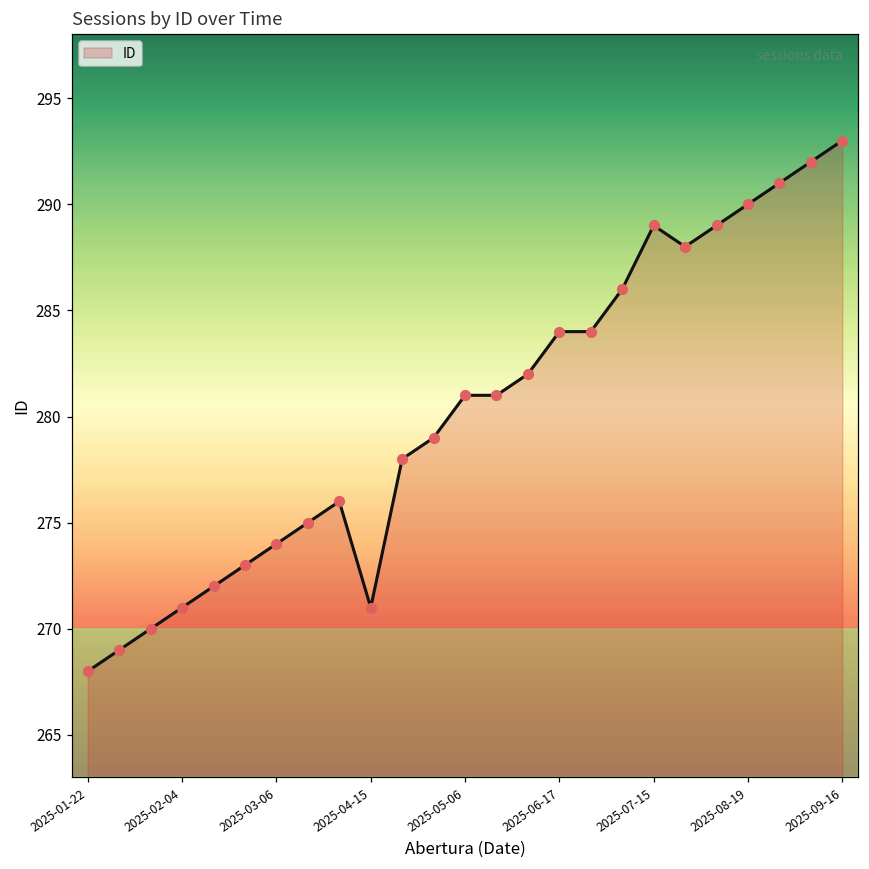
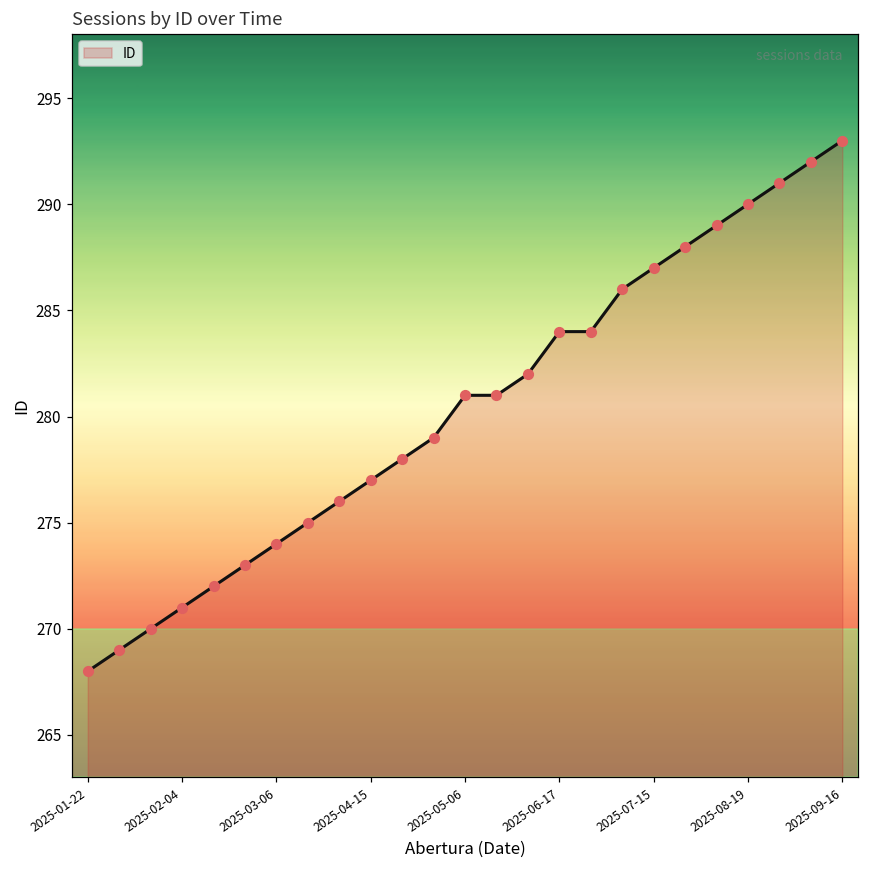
  {
    "2025-03-06": 274,
-   "2025-04-15": 271,
+   "2025-04-15": 277,
    "2025-05-06": 281,
    "2025-06-17": 284,
-   "2025-07-15": 289,
+   "2025-07-15": 287,
    "2025-09-16": 293
  }
